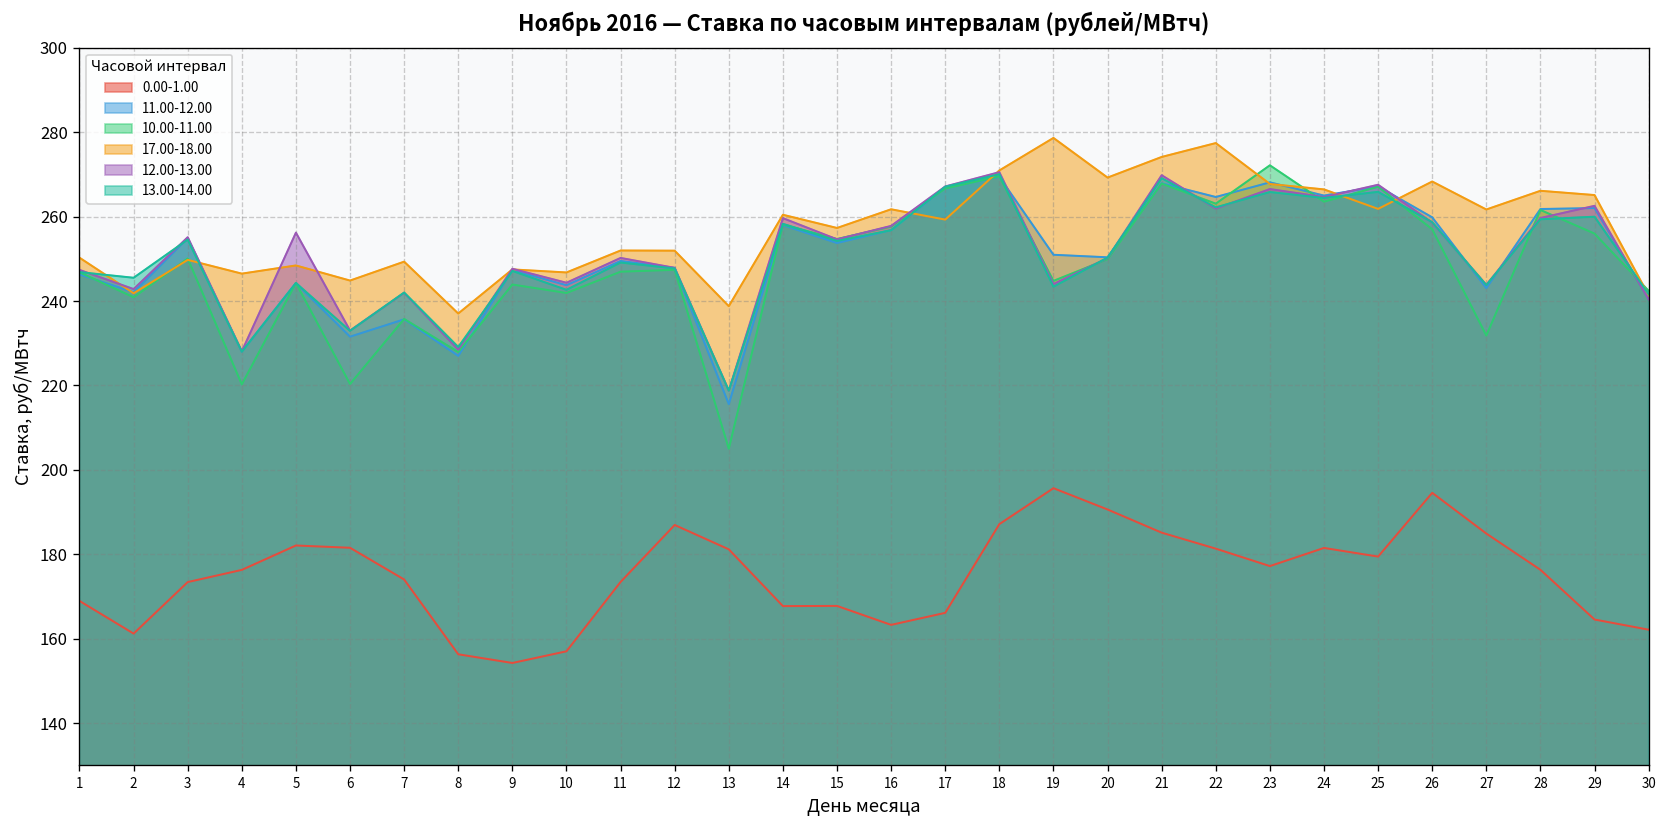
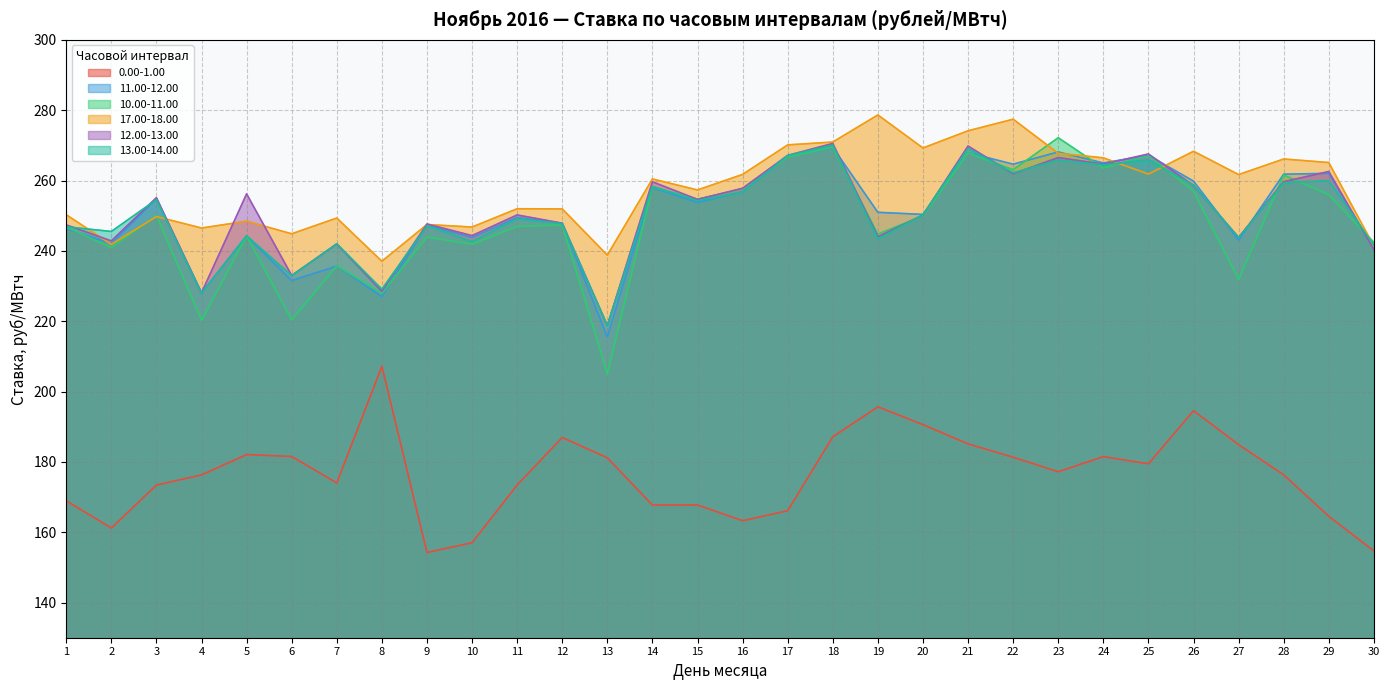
  {
    "0.00-1.00": {
      "1": 169,
      "2": 161,
      "3": 173,
      "4": 176,
      "5": 182,
      "6": 182,
      "7": 174,
-     "8": 156,
+     "8": 207,
      "9": 154,
      "10": 157,
      "11": 173,
      "12": 187,
      "13": 181,
      "14": 168,
      "15": 168,
      "16": 163,
      "17": 166,
      "18": 187,
      "19": 196,
      "20": 191,
      "21": 185,
      "22": 181,
      "23": 177,
      "24": 182,
      "25": 179,
      "26": 195,
      "27": 185,
      "28": 176,
      "29": 165,
-     "30": 162
+     "30": 155
    },
    "17.00-18.00": {
      "1": 250,
      "4": 247,
      "5": 248,
      "6": 245,
      "7": 249,
      "8": 237,
      "10": 247,
      "11": 252,
      "12": 252,
      "13": 239,
      "14": 260,
      "15": 257,
      "16": 262,
-     "17": 259,
+     "17": 270,
      "19": 279,
      "20": 269,
      "21": 274,
      "22": 277,
      "24": 266,
      "25": 262,
      "26": 268,
      "27": 262,
      "28": 266,
      "29": 265
    },
    "12.00-13.00": {
      "2": 243,
      "5": 256,
      "11": 250,
      "14": 260
    }
  }
